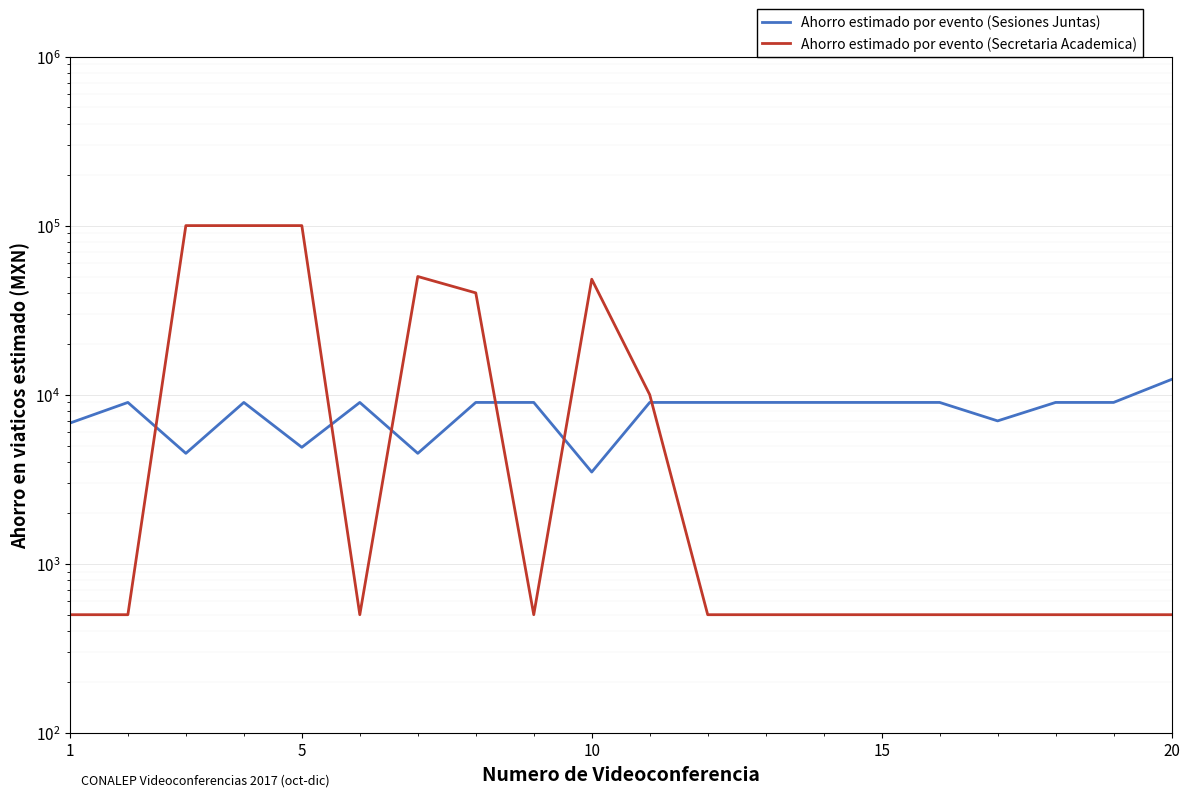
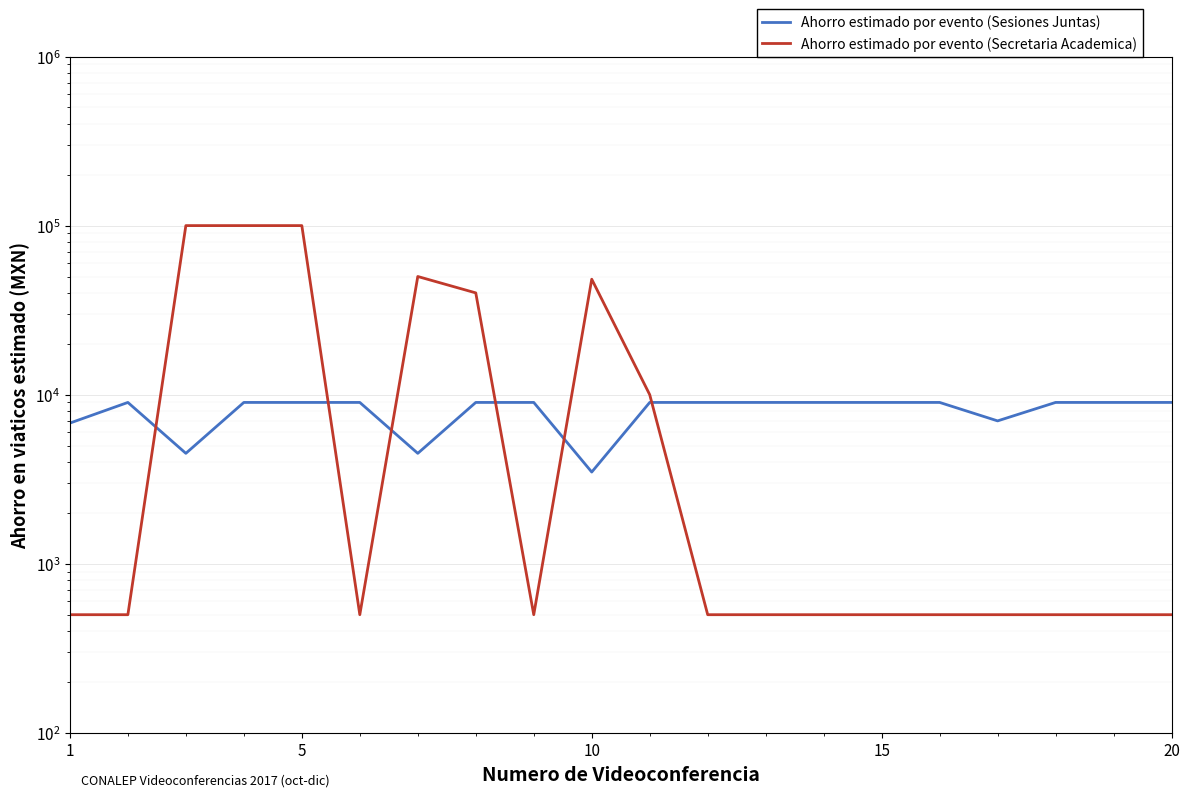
  {
    "Ahorro estimado por evento (Sesiones Juntas)": {
      "1": 6800,
-     "5": 4900,
+     "5": 9000,
      "10": 3500,
      "15": 9000,
-     "20": 12000
+     "20": 9000
    },
    "Ahorro estimado por evento (Secretaria Academica)": {
      "1": 500,
      "5": 100000,
      "10": 48000,
      "15": 500,
      "20": 500
    }
  }
